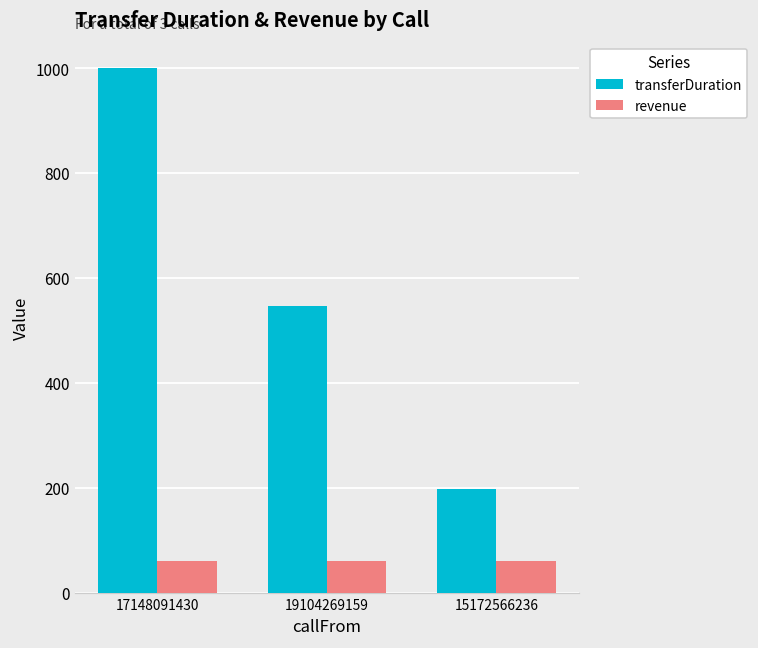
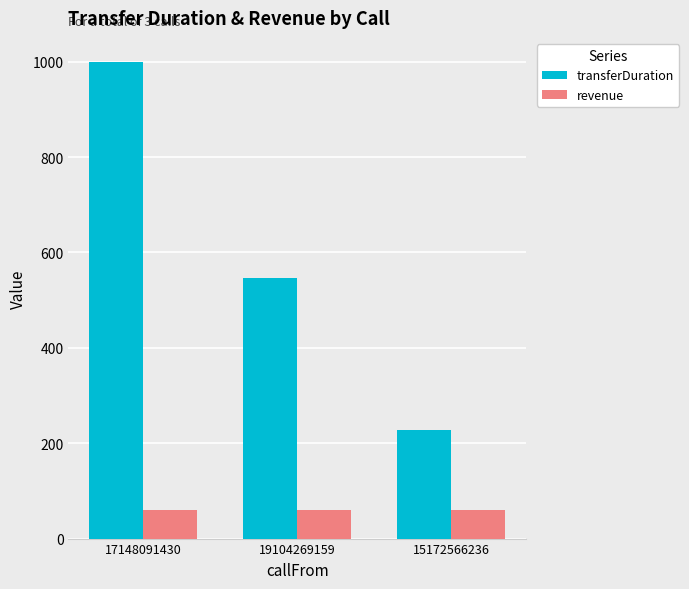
  {
    "transferDuration": {
      "17148091430": 1000,
      "19104269159": 550,
-     "15172566236": 200
+     "15172566236": 230
    },
    "revenue": {
      "17148091430": 60,
      "19104269159": 60,
      "15172566236": 60
    }
  }
